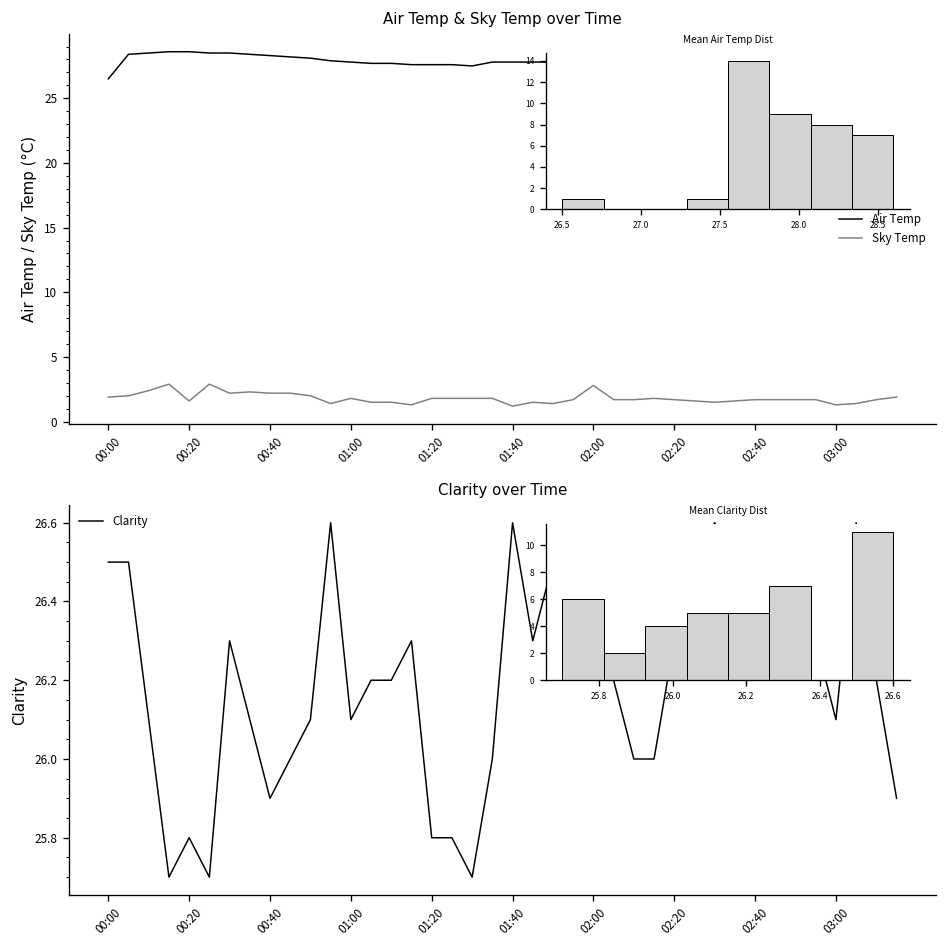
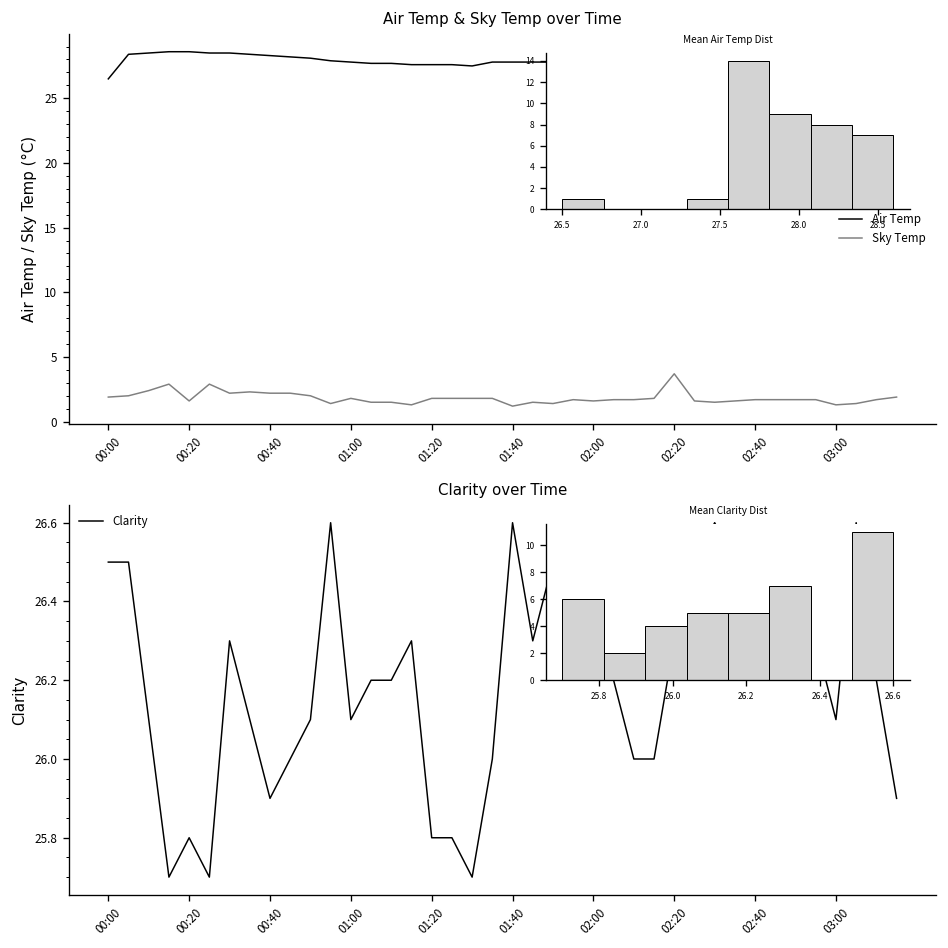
  {
    "Air Temp & Sky Temp over Time": {
      "Air Temp": {
        "00:00": 26.5,
        "00:20": 28.6,
        "00:40": 28.3,
        "01:00": 27.8,
        "01:20": 27.6,
        "01:40": 27.8,
        "02:00": 27.9,
        "02:20": 28.0,
        "02:40": 28.2,
        "03:00": 28.0
      },
      "Sky Temp": {
        "00:00": 1.9,
        "00:20": 1.6,
        "00:40": 2.2,
        "01:00": 1.8,
        "01:20": 1.8,
        "01:40": 1.2,
-       "02:00": 2.8,
-       "02:20": 1.7,
+       "02:00": 1.6,
+       "02:20": 3.7,
        "02:40": 1.7,
        "03:00": 1.3
      }
    },
    "Clarity over Time": {
      "00:00": 26.50,
      "00:20": 25.80,
      "00:40": 25.90,
      "01:00": 26.10,
      "01:20": 25.80,
      "01:40": 26.60,
      "02:00": 26.30,
      "02:20": 26.30,
      "02:40": 26.50,
      "03:00": 26.10
    }
  }
